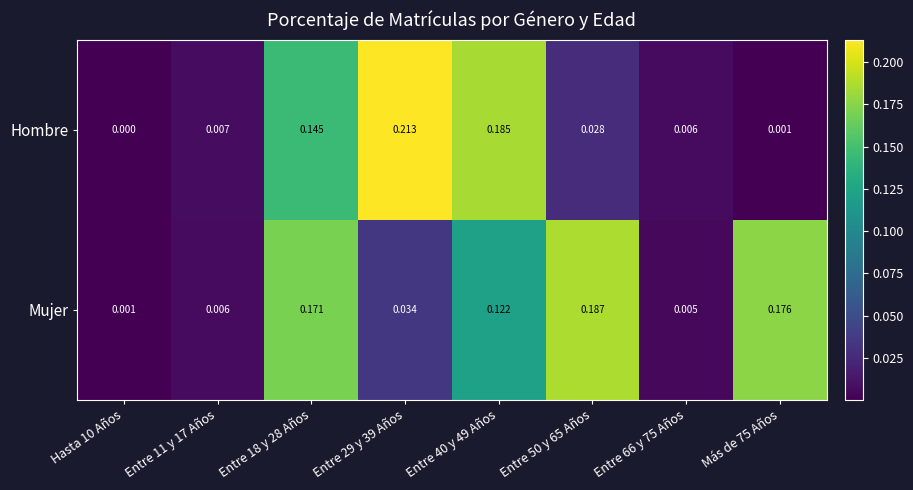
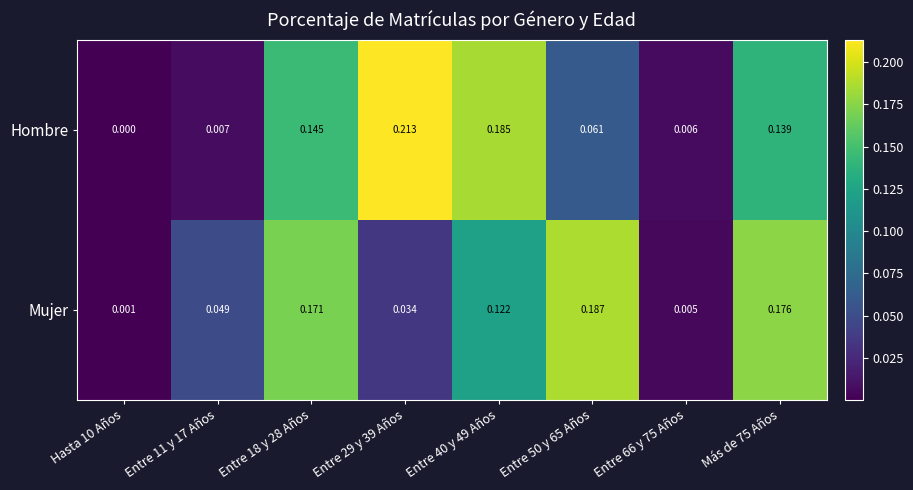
  {
    "Hombre": {
      "Hasta 10 Años": 0.000,
      "Entre 11 y 17 Años": 0.007,
      "Entre 18 y 28 Años": 0.145,
      "Entre 29 y 39 Años": 0.213,
      "Entre 40 y 49 Años": 0.185,
-     "Entre 50 y 65 Años": 0.028,
+     "Entre 50 y 65 Años": 0.061,
      "Entre 66 y 75 Años": 0.006,
-     "Más de 75 Años": 0.001
+     "Más de 75 Años": 0.139
    },
    "Mujer": {
      "Hasta 10 Años": 0.001,
-     "Entre 11 y 17 Años": 0.006,
+     "Entre 11 y 17 Años": 0.049,
      "Entre 18 y 28 Años": 0.171,
      "Entre 29 y 39 Años": 0.034,
      "Entre 40 y 49 Años": 0.122,
      "Entre 50 y 65 Años": 0.187,
      "Entre 66 y 75 Años": 0.005,
      "Más de 75 Años": 0.176
    }
  }
